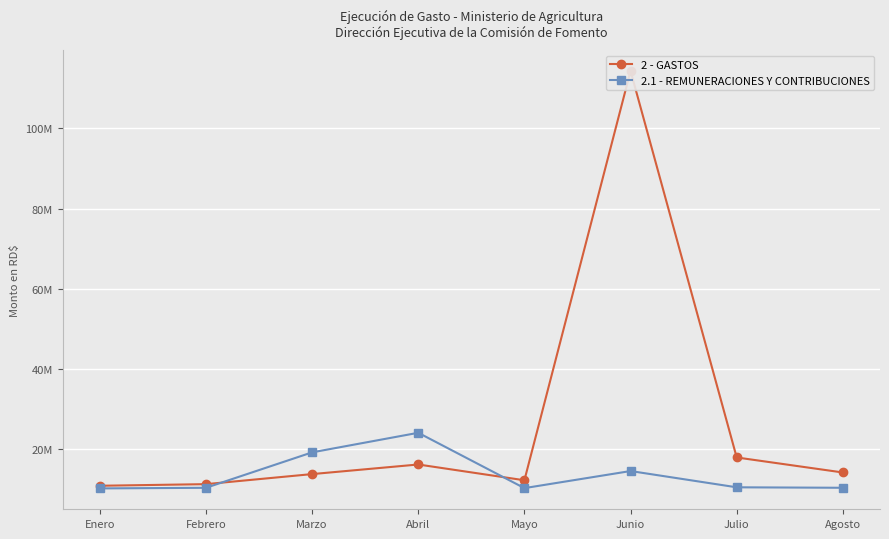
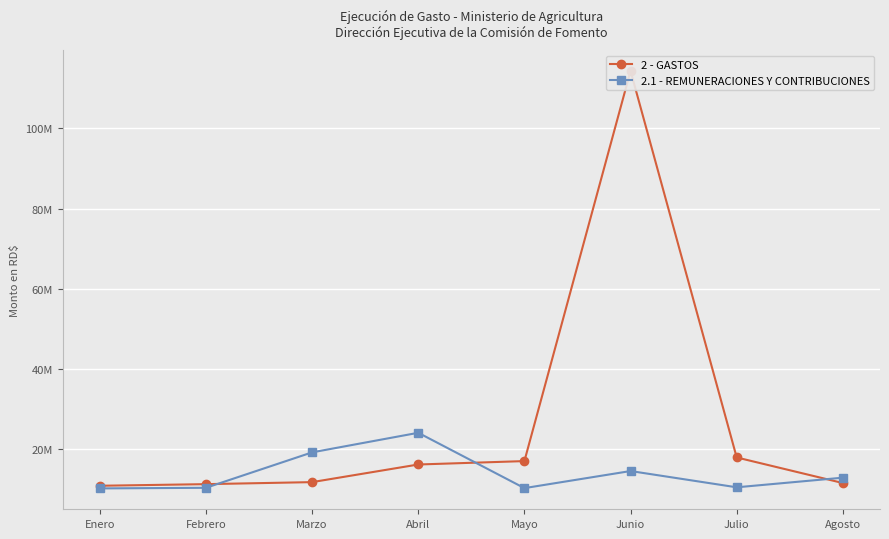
  {
    "2 - GASTOS": {
      "Enero": 11000000,
      "Febrero": 11000000,
-     "Marzo": 14000000,
+     "Marzo": 12000000,
      "Abril": 16000000,
-     "Mayo": 12000000,
+     "Mayo": 17000000,
      "Julio": 18000000,
-     "Agosto": 14000000
+     "Agosto": 12000000
    },
    "2.1 - REMUNERACIONES Y CONTRIBUCIONES": {
      "Enero": 10000000,
      "Febrero": 10000000,
      "Marzo": 19000000,
      "Abril": 24000000,
      "Mayo": 10000000,
      "Junio": 15000000,
      "Julio": 11000000,
-     "Agosto": 10000000
+     "Agosto": 13000000
    }
  }
